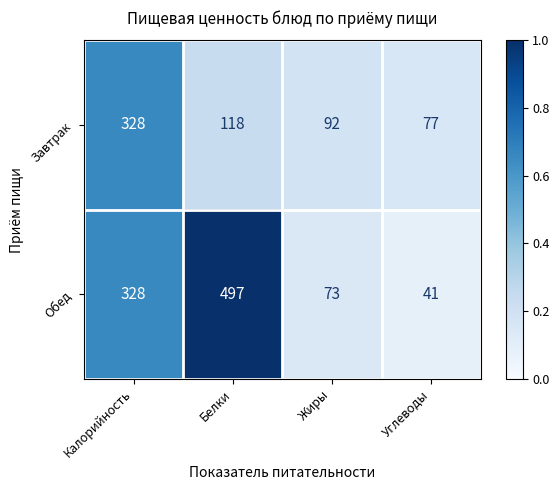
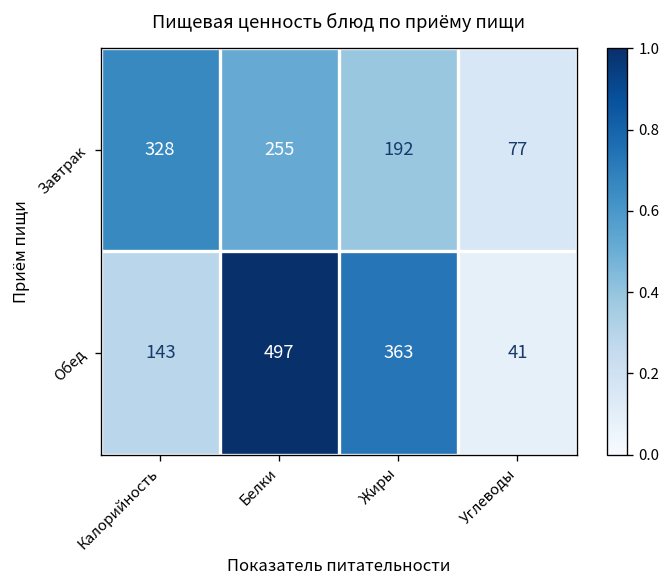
  {
    "Завтрак": {
      "Калорийность": 328,
-     "Белки": 118,
-     "Жиры": 92,
+     "Белки": 255,
+     "Жиры": 192,
      "Углеводы": 77
    },
    "Обед": {
-     "Калорийность": 328,
+     "Калорийность": 143,
      "Белки": 497,
-     "Жиры": 73,
+     "Жиры": 363,
      "Углеводы": 41
    }
  }
